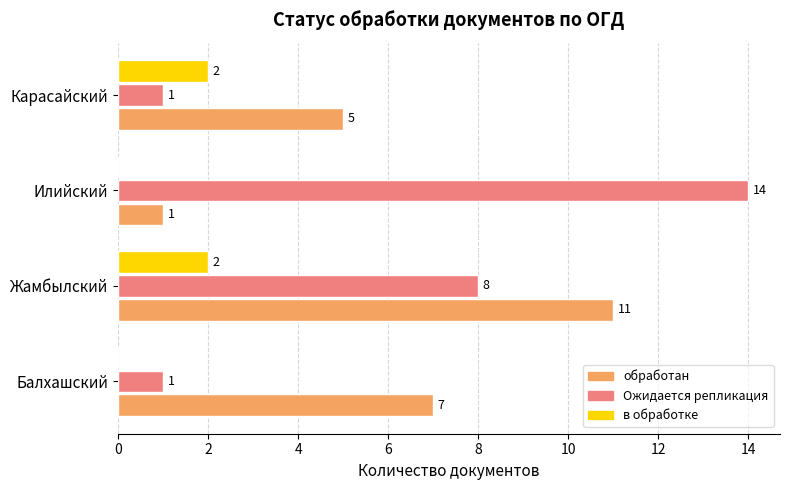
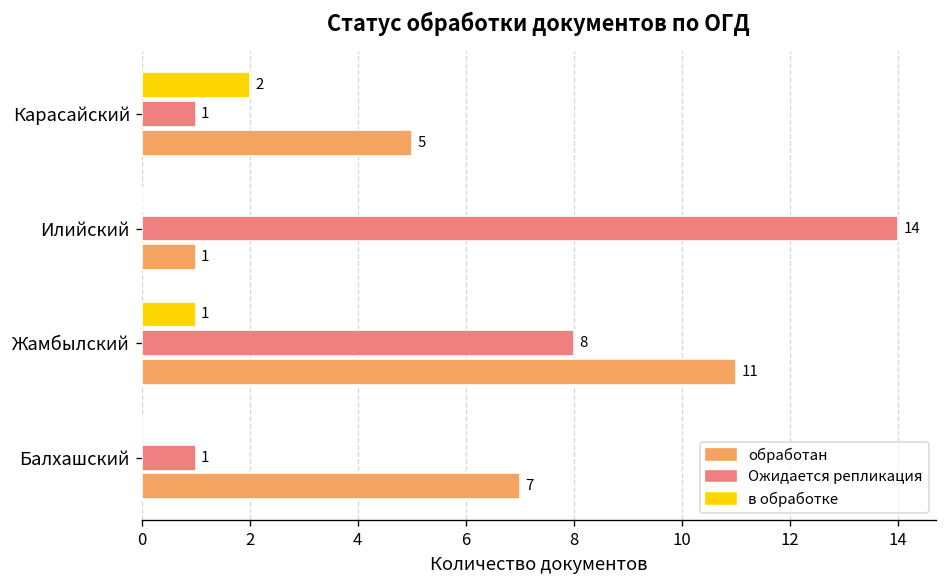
  {
    "в обработке": {
      "Карасайский": 2,
-     "Жамбылский": 2
+     "Жамбылский": 1
    }
  }
